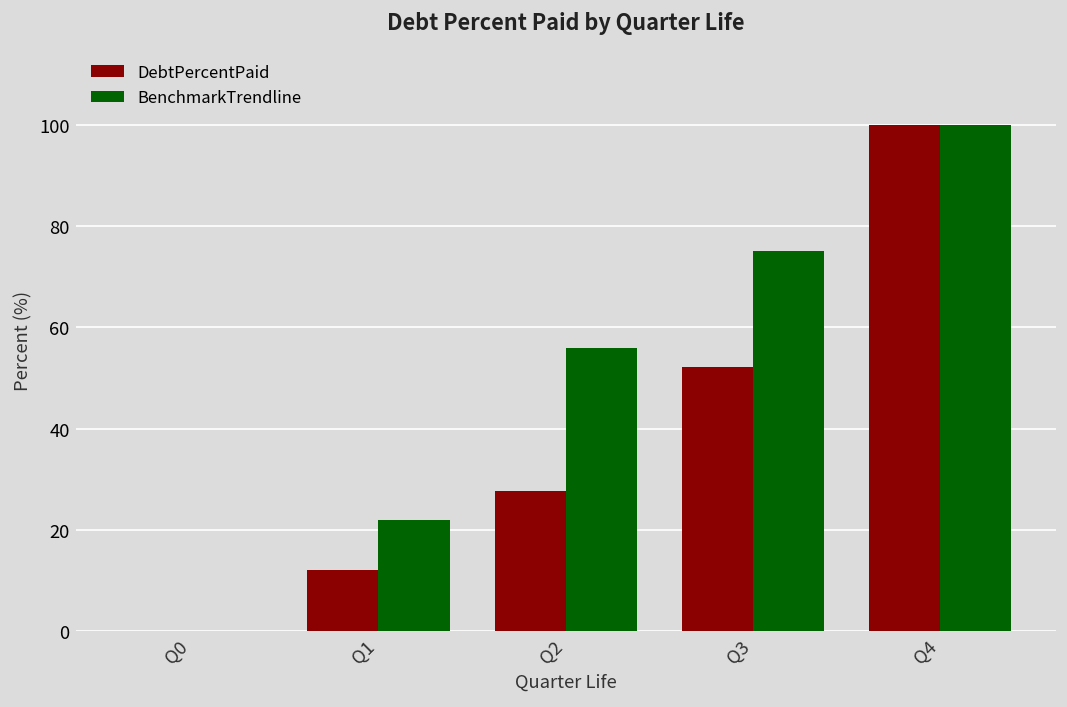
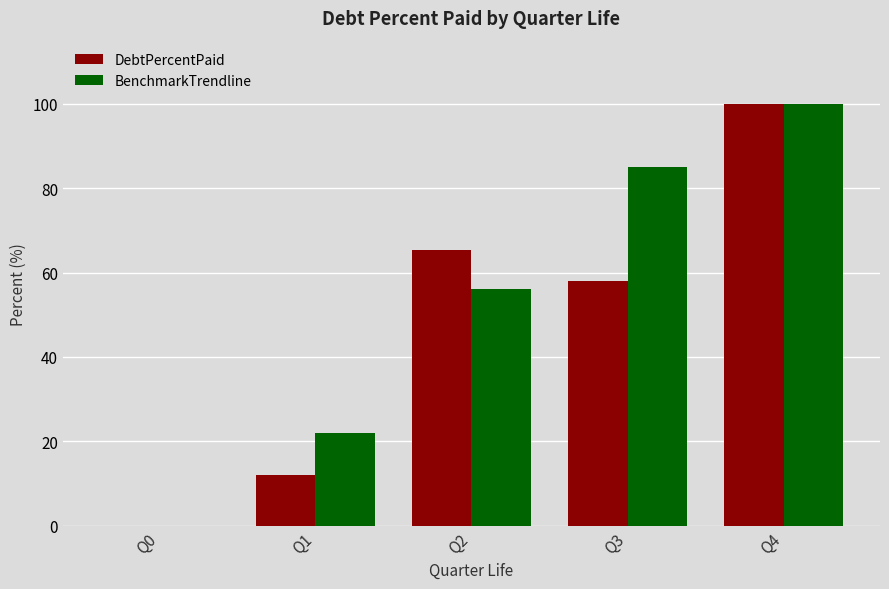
  {
    "DebtPercentPaid": {
      "Q0": 0,
      "Q1": 12,
-     "Q2": 28,
-     "Q3": 52,
+     "Q2": 65,
+     "Q3": 58,
      "Q4": 100
    },
    "BenchmarkTrendline": {
      "Q0": 0,
      "Q1": 22,
      "Q2": 56,
-     "Q3": 75,
+     "Q3": 85,
      "Q4": 100
    }
  }
